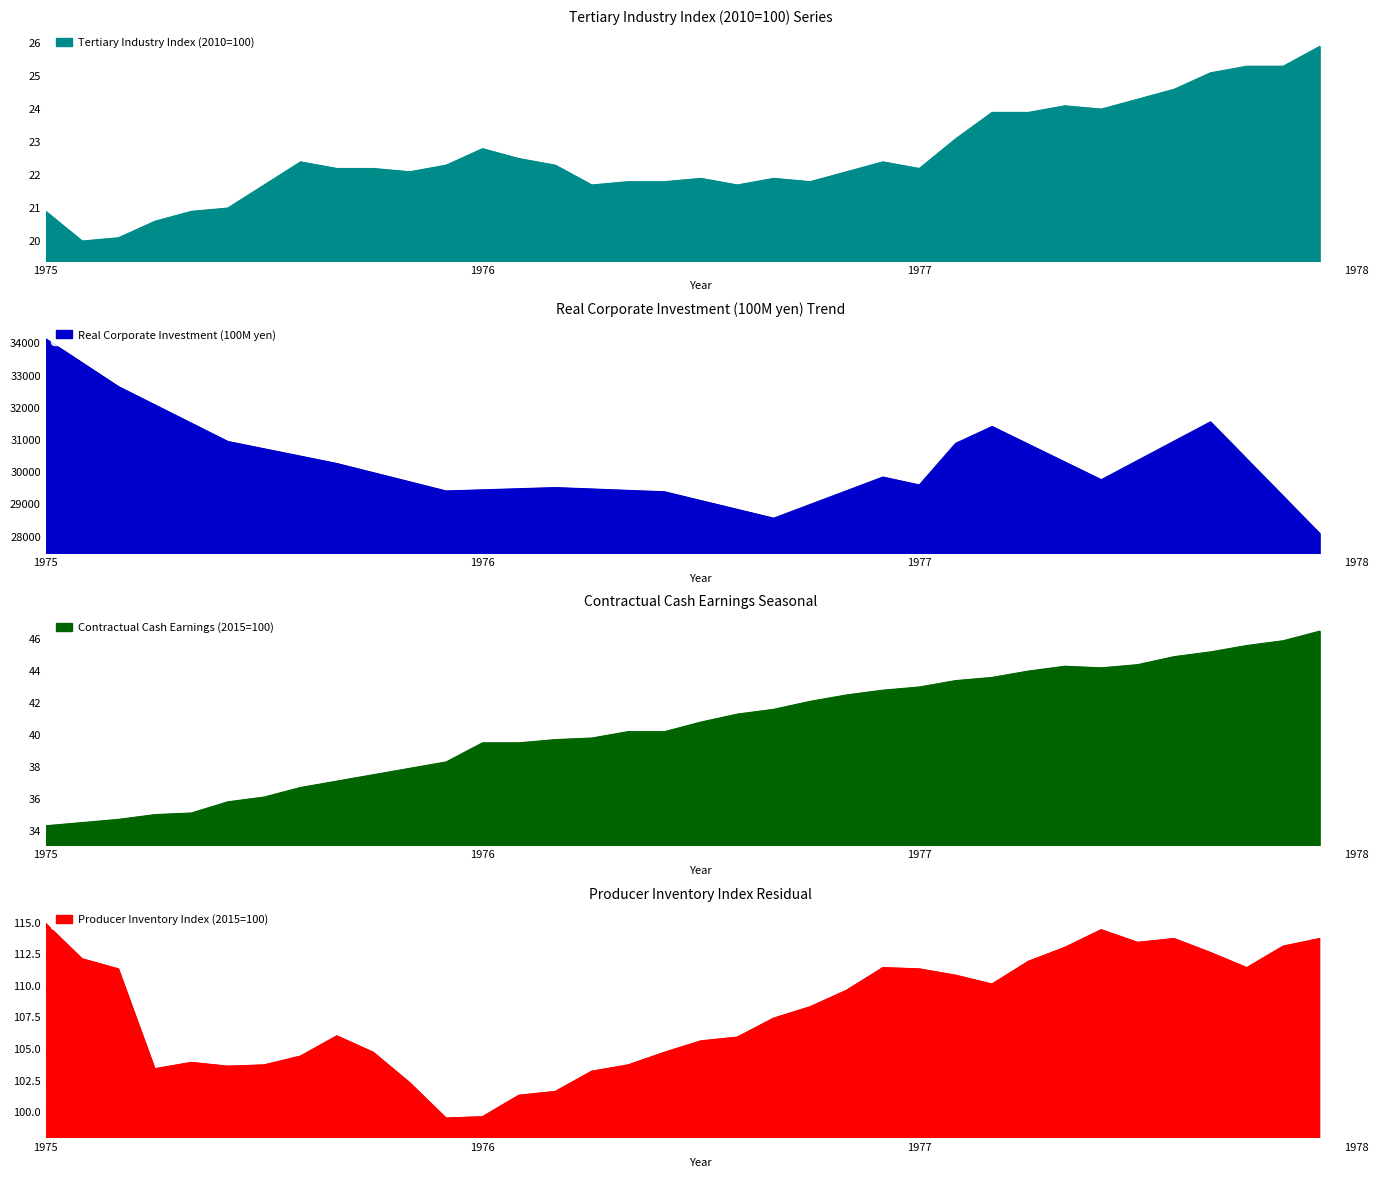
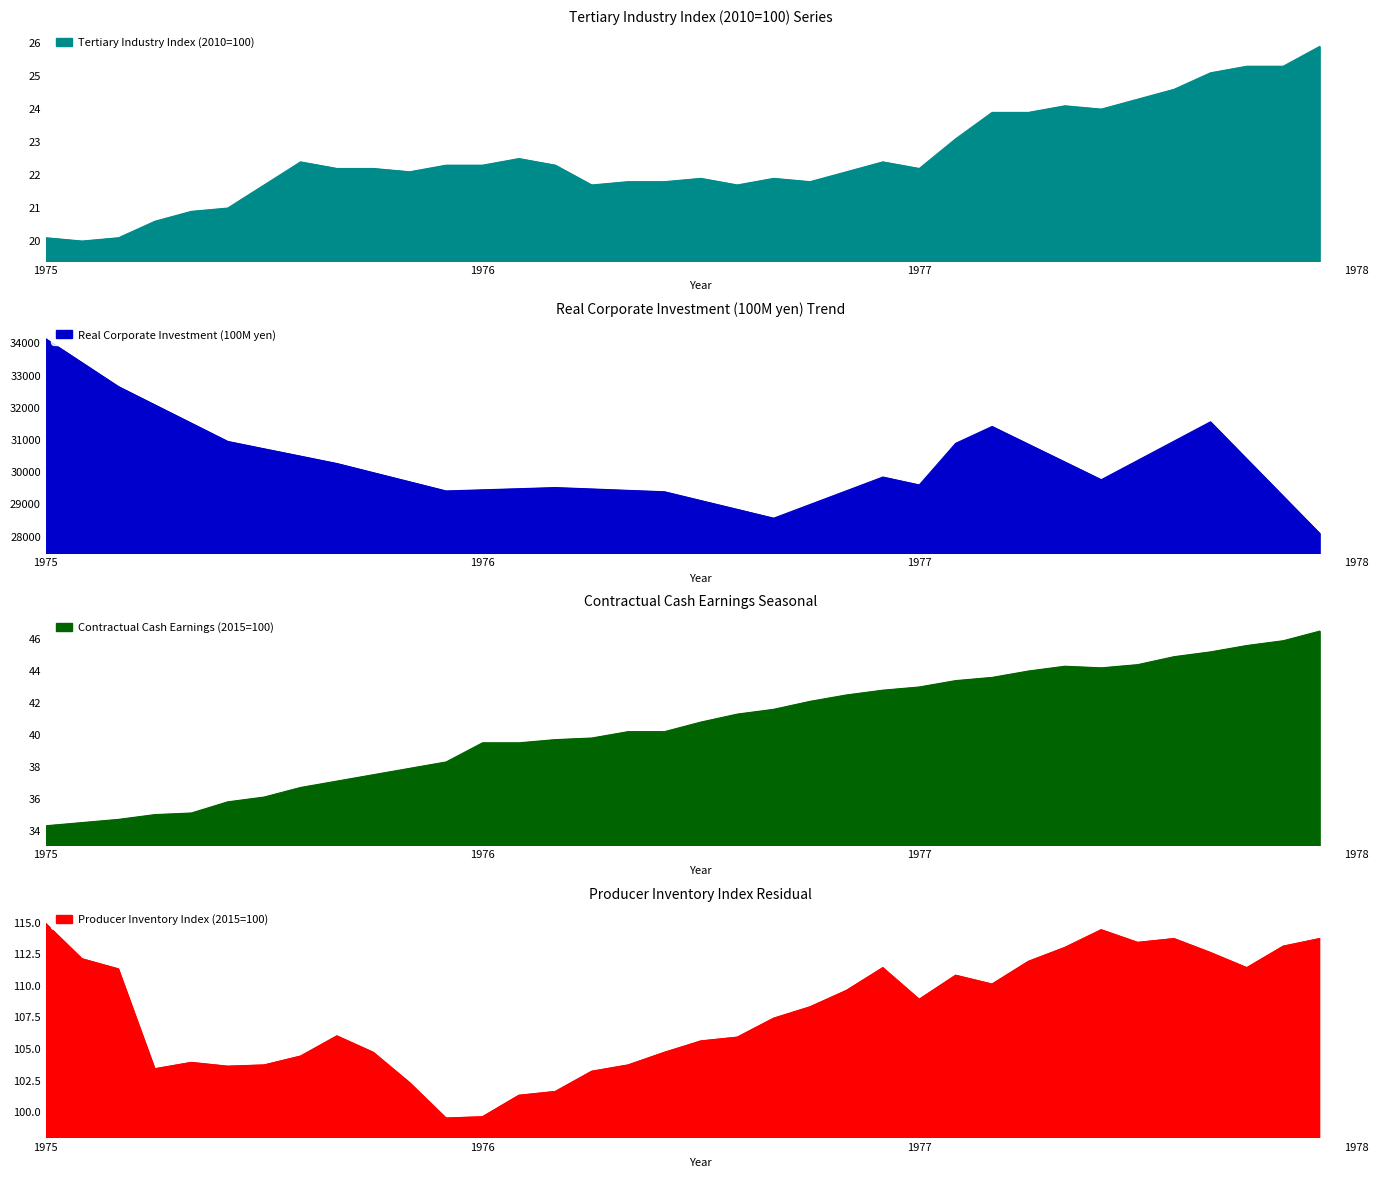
  {
    "Tertiary Industry Index (2010=100) Series": {
-     "1975": 20.9,
-     "1976": 22.8,
+     "1975": 20.1,
+     "1976": 22.3,
      "1977": 22.2
    },
    "Real Corporate Investment (100M yen) Trend": {
      "1975": 34100,
      "1976": 29400,
      "1977": 29600
    },
    "Contractual Cash Earnings Seasonal": {
      "1975": 34.3,
      "1976": 39.5,
      "1977": 43.0
    },
    "Producer Inventory Index Residual": {
      "1975": 114.9,
      "1976": 99.6,
-     "1977": 111.3
+     "1977": 108.9
    }
  }
